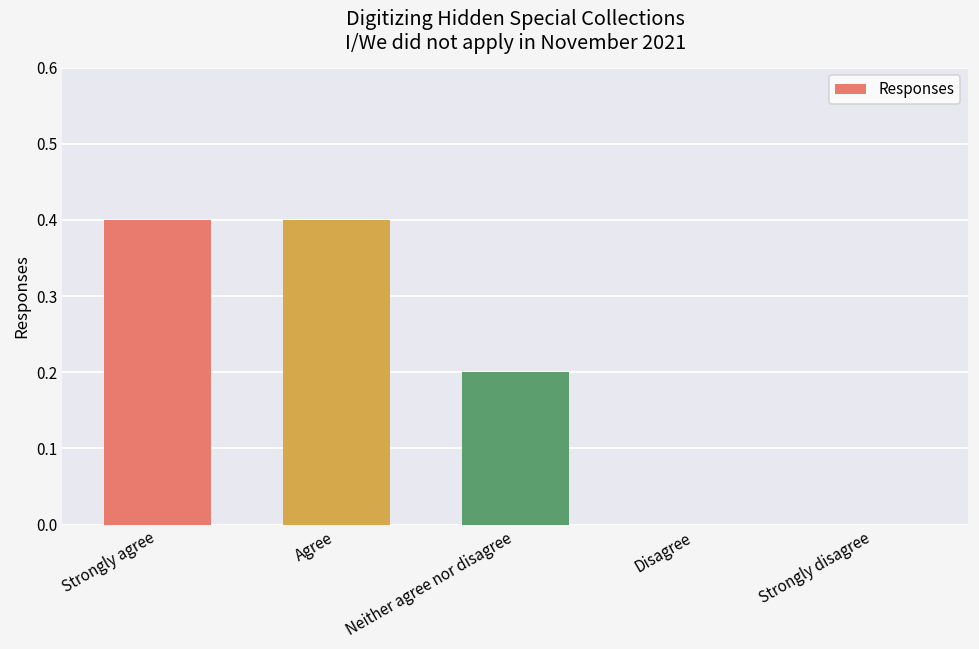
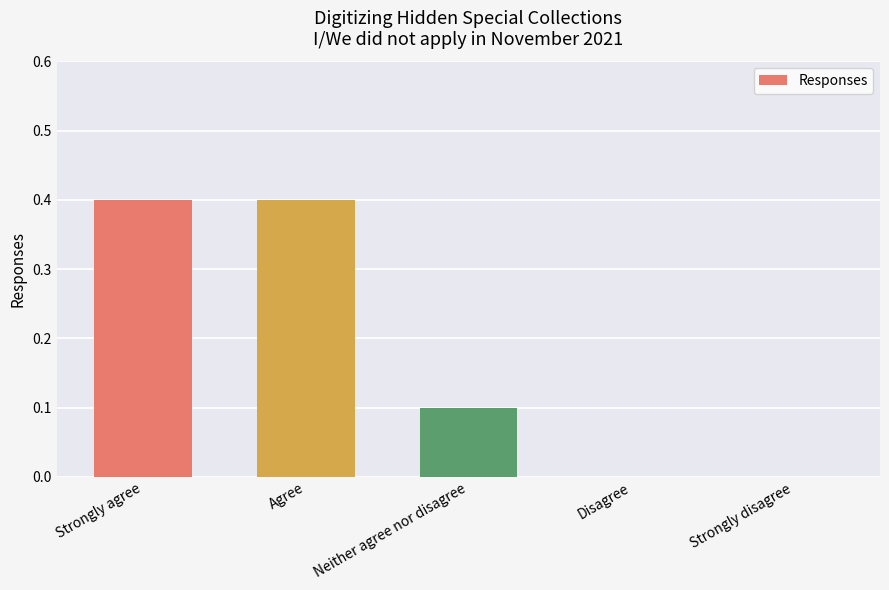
  {
    "Strongly agree": 0.4,
    "Agree": 0.4,
-   "Neither agree nor disagree": 0.2,
+   "Neither agree nor disagree": 0.1,
    "Disagree": 0.0,
    "Strongly disagree": 0.0
  }
